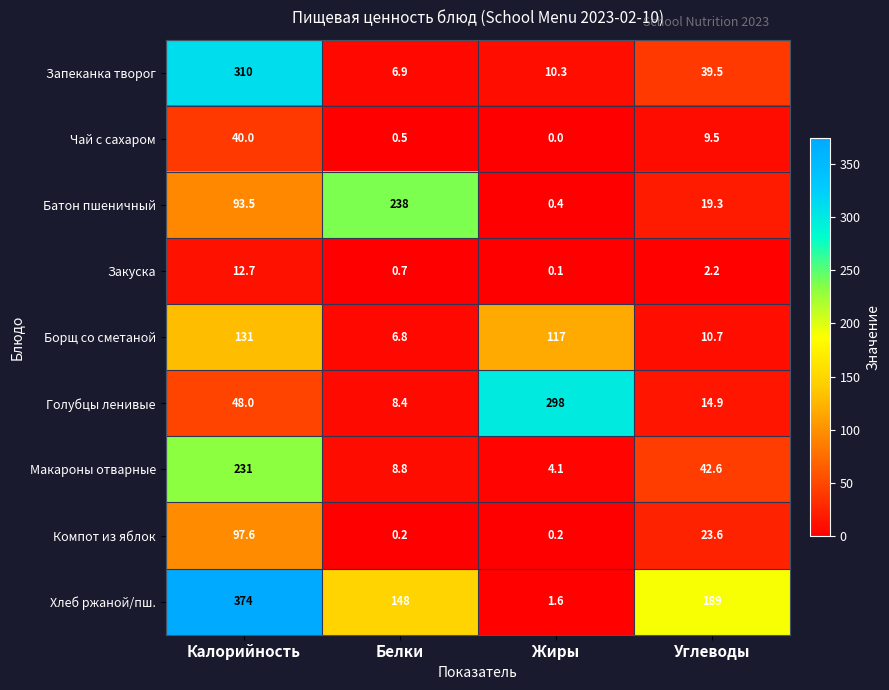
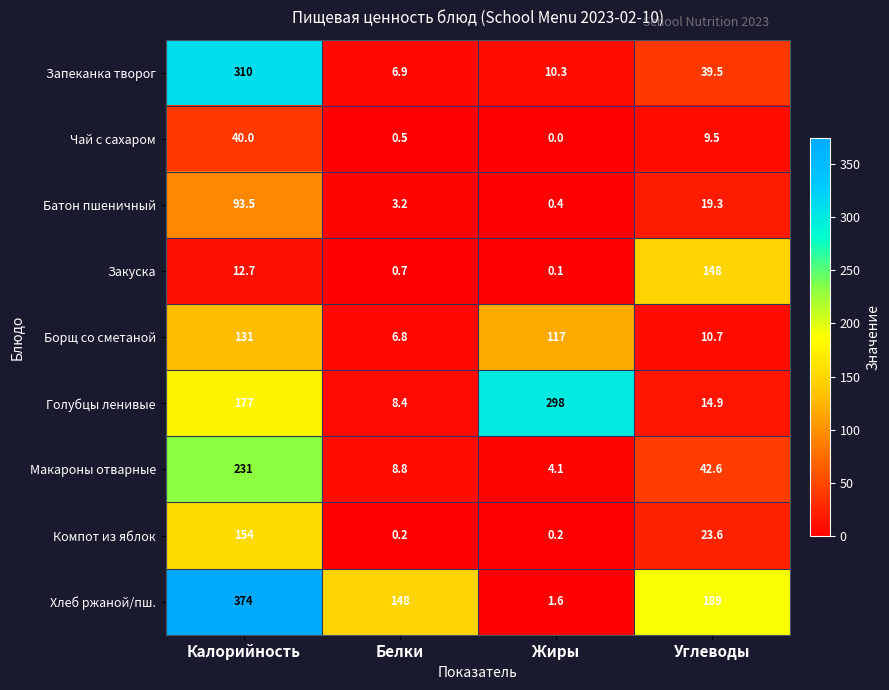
  {
    "Запеканка творог": {
      "Калорийность": 310,
      "Белки": 6.9,
      "Жиры": 10.3,
      "Углеводы": 39.5
    },
    "Чай с сахаром": {
      "Калорийность": 40.0,
      "Белки": 0.5,
      "Жиры": 0.0,
      "Углеводы": 9.5
    },
    "Батон пшеничный": {
      "Калорийность": 93.5,
-     "Белки": 238,
+     "Белки": 3.2,
      "Жиры": 0.4,
      "Углеводы": 19.3
    },
    "Закуска": {
      "Калорийность": 12.7,
      "Белки": 0.7,
      "Жиры": 0.1,
-     "Углеводы": 2.2
+     "Углеводы": 148
    },
    "Борщ со сметаной": {
      "Калорийность": 131,
      "Белки": 6.8,
      "Жиры": 117,
      "Углеводы": 10.7
    },
    "Голубцы ленивые": {
-     "Калорийность": 48.0,
+     "Калорийность": 177,
      "Белки": 8.4,
      "Жиры": 298,
      "Углеводы": 14.9
    },
    "Макароны отварные": {
      "Калорийность": 231,
      "Белки": 8.8,
      "Жиры": 4.1,
      "Углеводы": 42.6
    },
    "Компот из яблок": {
-     "Калорийность": 97.6,
+     "Калорийность": 154,
      "Белки": 0.2,
      "Жиры": 0.2,
      "Углеводы": 23.6
    },
    "Хлеб ржаной/пш.": {
      "Калорийность": 374,
      "Белки": 148,
      "Жиры": 1.6,
      "Углеводы": 189
    }
  }
